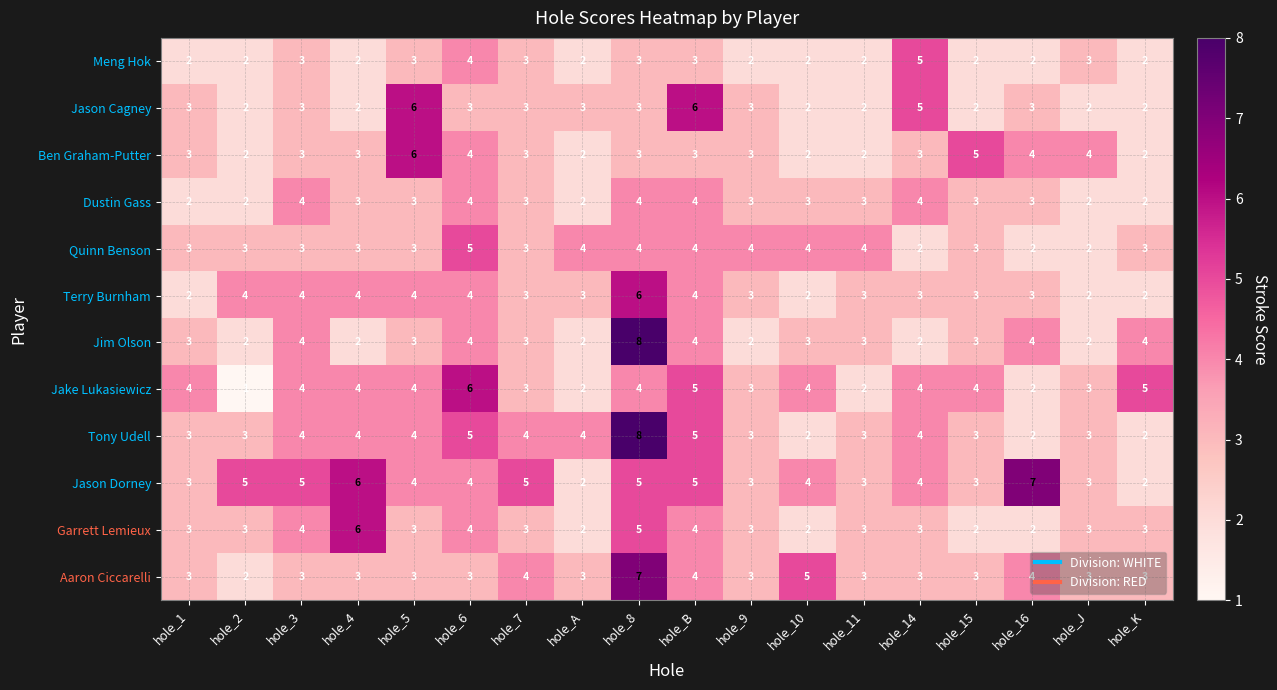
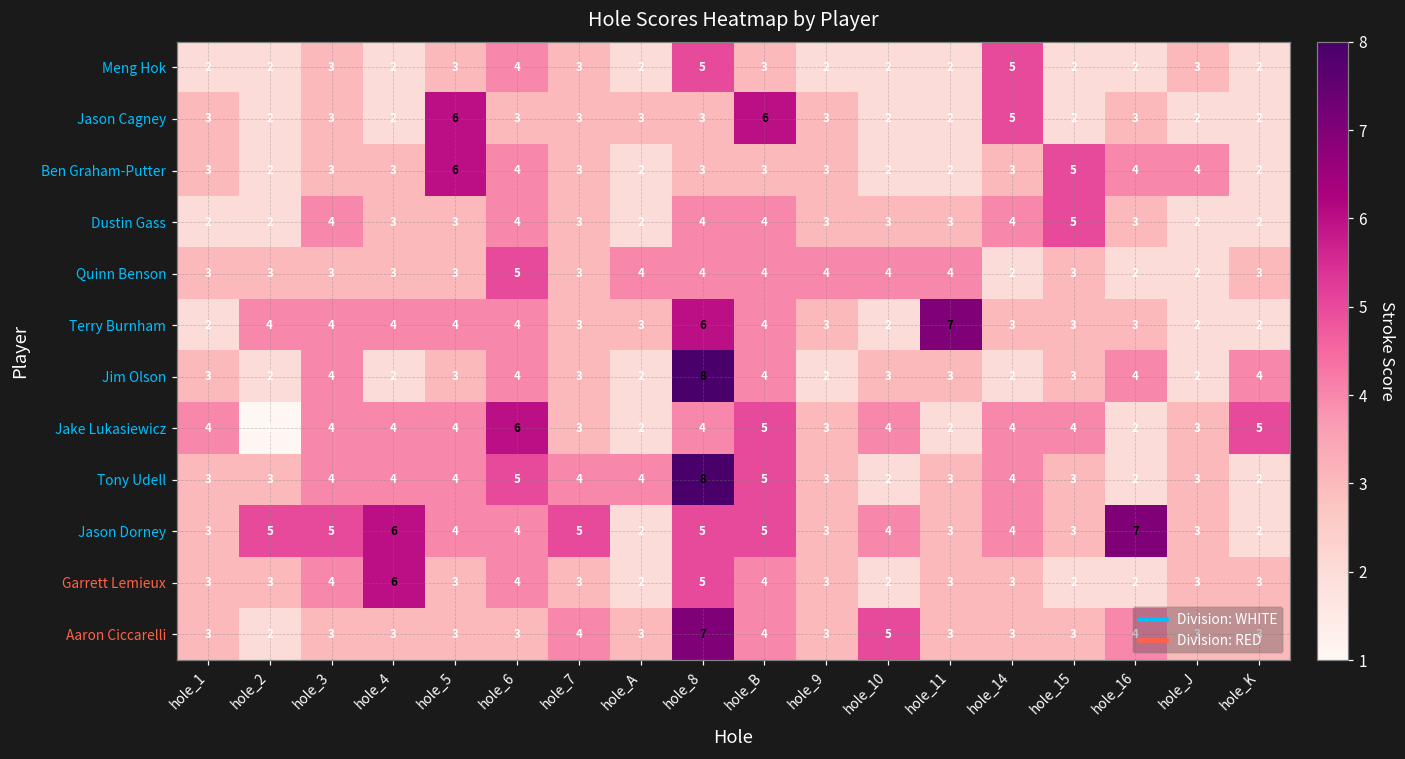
  {
    "Meng Hok": {
      "hole_3": 3,
      "hole_5": 3,
      "hole_6": 4,
      "hole_7": 3,
-     "hole_8": 3,
+     "hole_8": 5,
      "hole_B": 3,
      "hole_14": 5,
      "hole_J": 3
    },
    "Jason Cagney": {
      "hole_1": 3,
      "hole_3": 3,
      "hole_5": 6,
      "hole_6": 3,
      "hole_7": 3,
      "hole_A": 3,
      "hole_8": 3,
      "hole_B": 6,
      "hole_9": 3,
      "hole_14": 5,
      "hole_16": 3
    },
    "Ben Graham-Putter": {
      "hole_1": 3,
      "hole_3": 3,
      "hole_4": 3,
      "hole_5": 6,
      "hole_6": 4,
      "hole_7": 3,
      "hole_8": 3,
      "hole_B": 3,
      "hole_9": 3,
      "hole_14": 3,
      "hole_15": 5,
      "hole_16": 4,
      "hole_J": 4
    },
    "Dustin Gass": {
      "hole_3": 4,
      "hole_4": 3,
      "hole_5": 3,
      "hole_6": 4,
      "hole_7": 3,
      "hole_8": 4,
      "hole_B": 4,
      "hole_9": 3,
      "hole_10": 3,
      "hole_11": 3,
      "hole_14": 4,
-     "hole_15": 3,
+     "hole_15": 5,
      "hole_16": 3
    },
    "Quinn Benson": {
      "hole_1": 3,
      "hole_2": 3,
      "hole_3": 3,
      "hole_4": 3,
      "hole_5": 3,
      "hole_6": 5,
      "hole_7": 3,
      "hole_A": 4,
      "hole_8": 4,
      "hole_B": 4,
      "hole_9": 4,
      "hole_10": 4,
      "hole_11": 4,
      "hole_15": 3,
      "hole_K": 3
    },
    "Terry Burnham": {
      "hole_2": 4,
      "hole_3": 4,
      "hole_4": 4,
      "hole_5": 4,
      "hole_6": 4,
      "hole_7": 3,
      "hole_A": 3,
      "hole_8": 6,
      "hole_B": 4,
      "hole_9": 3,
-     "hole_11": 3,
+     "hole_11": 7,
      "hole_14": 3,
      "hole_15": 3,
      "hole_16": 3
    },
    "Jim Olson": {
      "hole_1": 3,
      "hole_3": 4,
      "hole_5": 3,
      "hole_6": 4,
      "hole_7": 3,
      "hole_8": 8,
      "hole_B": 4,
      "hole_10": 3,
      "hole_11": 3,
      "hole_15": 3,
      "hole_16": 4,
      "hole_K": 4
    },
    "Jake Lukasiewicz": {
      "hole_1": 4,
      "hole_3": 4,
      "hole_4": 4,
      "hole_5": 4,
      "hole_6": 6,
      "hole_7": 3,
      "hole_8": 4,
      "hole_B": 5,
      "hole_9": 3,
      "hole_10": 4,
      "hole_14": 4,
      "hole_15": 4,
      "hole_J": 3,
      "hole_K": 5
    },
    "Tony Udell": {
      "hole_1": 3,
      "hole_2": 3,
      "hole_3": 4,
      "hole_4": 4,
      "hole_5": 4,
      "hole_6": 5,
      "hole_7": 4,
      "hole_A": 4,
      "hole_8": 8,
      "hole_B": 5,
      "hole_9": 3,
      "hole_11": 3,
      "hole_14": 4,
      "hole_15": 3,
      "hole_J": 3
    },
    "Jason Dorney": {
      "hole_1": 3,
      "hole_2": 5,
      "hole_3": 5,
      "hole_4": 6,
      "hole_5": 4,
      "hole_6": 4,
      "hole_7": 5,
      "hole_8": 5,
      "hole_B": 5,
      "hole_9": 3,
      "hole_10": 4,
      "hole_11": 3,
      "hole_14": 4,
      "hole_15": 3,
      "hole_16": 7,
      "hole_J": 3
    },
    "Garrett Lemieux": {
      "hole_1": 3,
      "hole_2": 3,
      "hole_3": 4,
      "hole_4": 6,
      "hole_5": 3,
      "hole_6": 4,
      "hole_7": 3,
      "hole_8": 5,
      "hole_B": 4,
      "hole_9": 3,
      "hole_11": 3,
      "hole_14": 3,
      "hole_J": 3,
      "hole_K": 3
    },
    "Aaron Ciccarelli": {
      "hole_1": 3,
      "hole_3": 3,
      "hole_4": 3,
      "hole_5": 3,
      "hole_6": 3,
      "hole_7": 4,
      "hole_A": 3,
      "hole_8": 7,
      "hole_B": 4,
      "hole_9": 3,
      "hole_10": 5,
      "hole_11": 3,
      "hole_14": 3,
      "hole_15": 3
    }
  }
